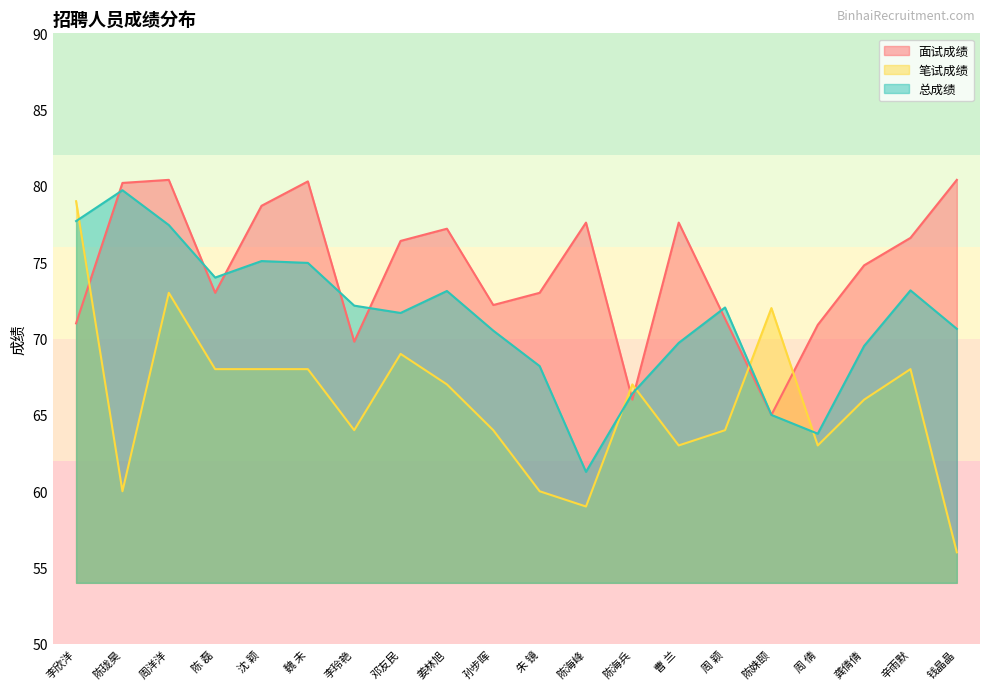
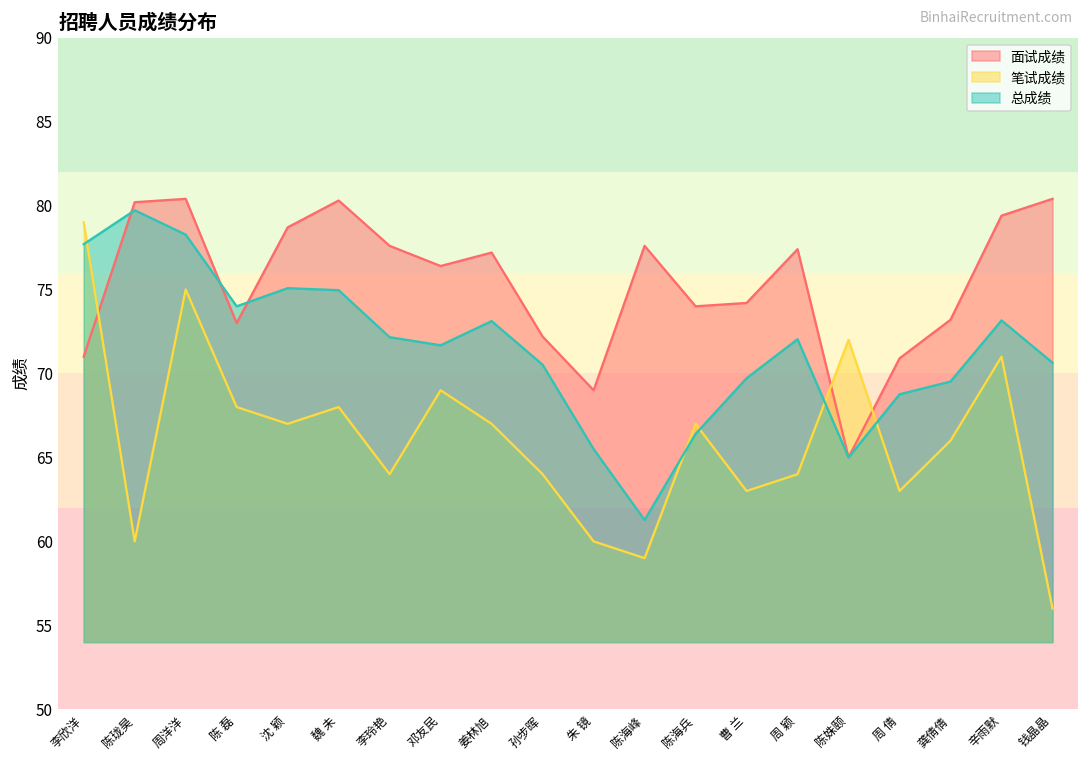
  {
    "面试成绩": {
      "李欣洋": 71.0,
      "陈珑昊": 80.2,
      "周洋洋": 80.4,
      "陈 磊": 73.0,
      "沈 颖": 78.7,
      "魏 未": 80.3,
-     "李玲艳": 69.8,
+     "李玲艳": 77.6,
      "邓友民": 76.4,
      "姜林旭": 77.2,
      "孙步晖": 72.2,
-     "朱 镜": 73,
+     "朱 镜": 69,
      "陈海峰": 77.6,
-     "陈海兵": 66,
-     "曹 兰": 77.6,
-     "周 颖": 71.3,
+     "陈海兵": 74,
+     "曹 兰": 74.2,
+     "周 颖": 77.4,
      "周 倩": 70.9,
-     "龚倩倩": 74.8,
-     "辛雨默": 76.6,
+     "龚倩倩": 73.2,
+     "辛雨默": 79.4,
      "钱晶晶": 80.4
    },
    "笔试成绩": {
      "李欣洋": 79,
      "陈珑昊": 60,
-     "周洋洋": 73,
+     "周洋洋": 75,
      "陈 磊": 68,
-     "沈 颖": 68,
+     "沈 颖": 67,
      "魏 未": 68,
      "李玲艳": 64,
      "邓友民": 69,
      "姜林旭": 67,
      "孙步晖": 64,
      "朱 镜": 60,
      "陈海峰": 59,
      "陈海兵": 67,
      "曹 兰": 63,
      "周 颖": 64,
      "陈姝颐": 72,
      "周 倩": 63,
      "龚倩倩": 66,
-     "辛雨默": 68,
+     "辛雨默": 71,
      "钱晶晶": 56
    },
    "总成绩": {
      "李欣洋": 77.7,
      "陈珑昊": 79.7,
-     "周洋洋": 77.4,
+     "周洋洋": 78.3,
      "陈 磊": 74.0,
      "沈 颖": 75.1,
      "魏 未": 75.0,
      "李玲艳": 72.2,
      "邓友民": 71.7,
      "姜林旭": 73.1,
      "孙步晖": 70.5,
-     "朱 镜": 68.2,
+     "朱 镜": 65.5,
      "陈海峰": 61.3,
      "陈海兵": 66.4,
      "曹 兰": 69.7,
      "周 颖": 72.0,
-     "周 倩": 63.8,
+     "周 倩": 68.8,
      "龚倩倩": 69.5,
      "辛雨默": 73.2,
      "钱晶晶": 70.6
    }
  }
